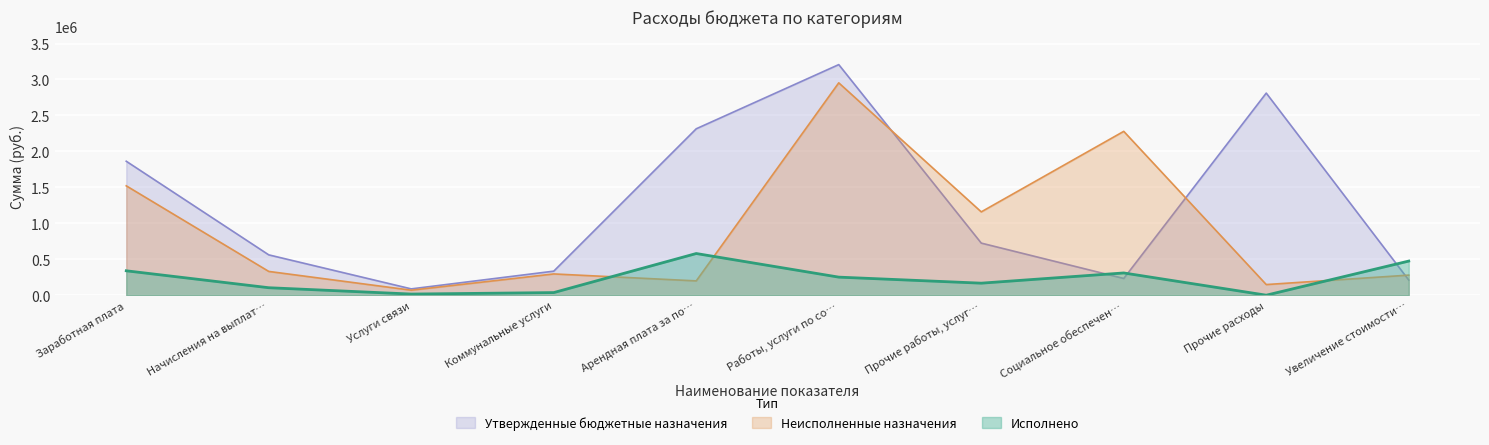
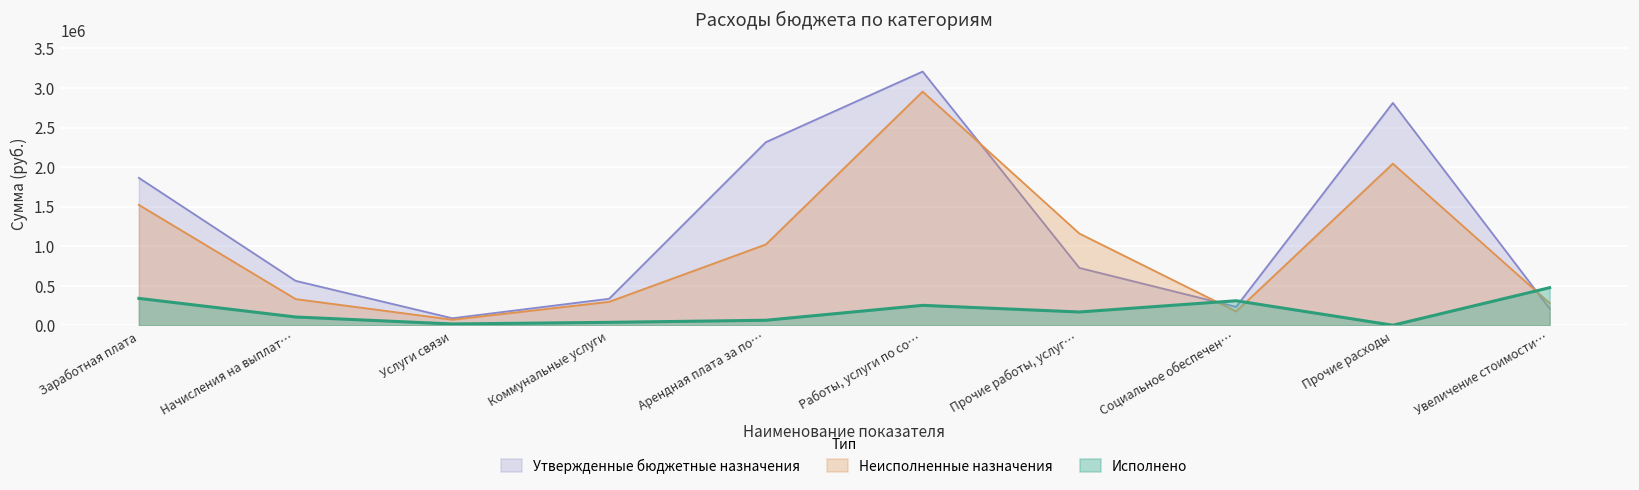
  {
    "Утвержденные бюджетные назначения": {
      "Заработная плата": 1900000,
      "Начисления на выплат…": 600000,
      "Коммунальные услуги": 300000,
      "Арендная плата за по…": 2300000,
      "Работы, услуги по со…": 3200000,
      "Прочие работы, услуг…": 700000,
      "Социальное обеспечен…": 200000,
      "Прочие расходы": 2800000,
      "Увеличение стоимости…": 200000
    },
    "Неисполненные назначения": {
      "Заработная плата": 1500000,
      "Начисления на выплат…": 300000,
      "Коммунальные услуги": 300000,
-     "Арендная плата за по…": 200000,
+     "Арендная плата за по…": 1000000,
      "Работы, услуги по со…": 3000000,
      "Прочие работы, услуг…": 1200000,
-     "Социальное обеспечен…": 2300000,
-     "Прочие расходы": 200000,
+     "Социальное обеспечен…": 200000,
+     "Прочие расходы": 2000000,
      "Увеличение стоимости…": 300000
    },
    "Исполнено": {
      "Заработная плата": 300000,
      "Начисления на выплат…": 100000,
      "Услуги связи": 0,
      "Коммунальные услуги": 0,
-     "Арендная плата за по…": 600000,
+     "Арендная плата за по…": 100000,
      "Работы, услуги по со…": 300000,
      "Прочие работы, услуг…": 200000,
      "Социальное обеспечен…": 300000,
      "Прочие расходы": 0,
      "Увеличение стоимости…": 500000
    }
  }
